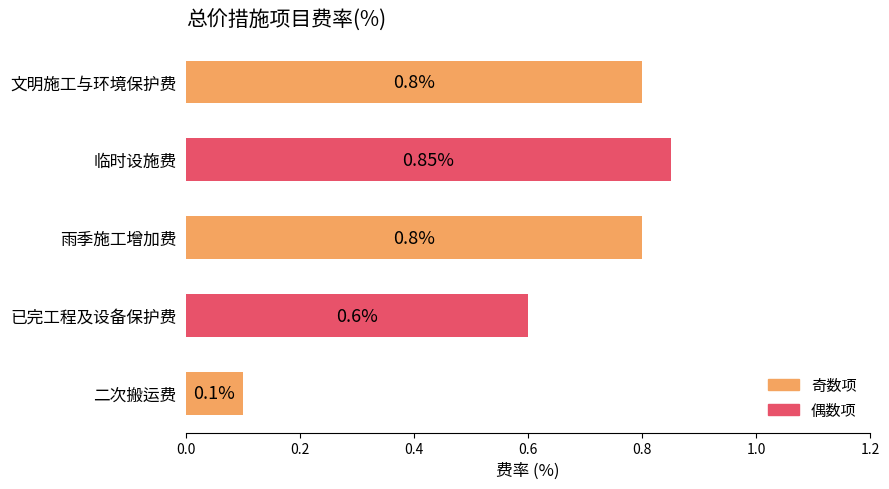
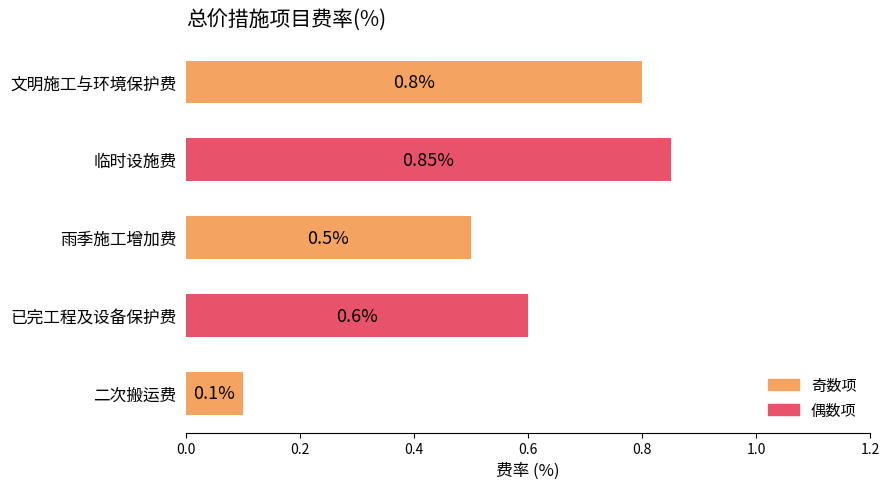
  {
    "文明施工与环境保护费": "0.8%",
    "临时设施费": "0.85%",
-   "雨季施工增加费": "0.8%",
+   "雨季施工增加费": "0.5%",
    "已完工程及设备保护费": "0.6%",
    "二次搬运费": "0.1%"
  }
